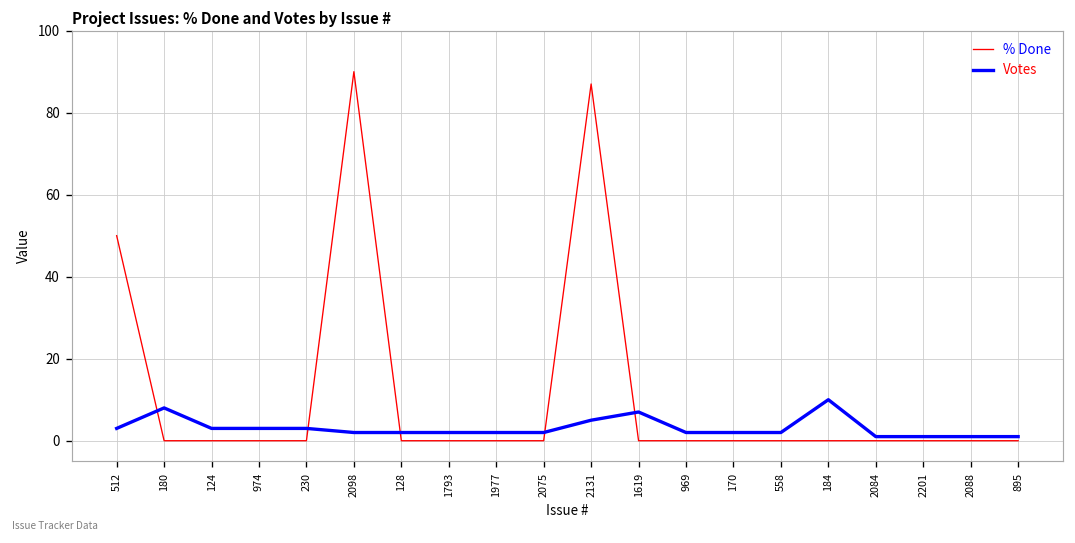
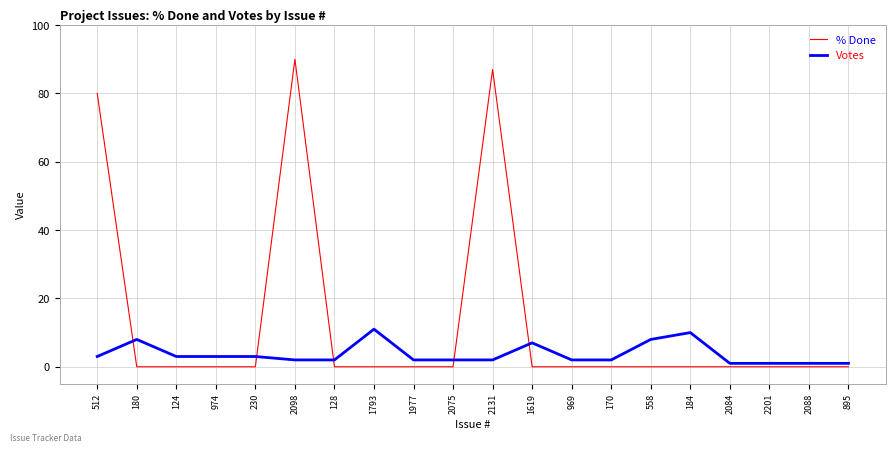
  {
    "% Done": {
-     "512": 50,
+     "512": 80,
      "180": 0,
      "124": 0,
      "974": 0,
      "230": 0,
      "2098": 90,
      "128": 0,
      "1793": 0,
      "1977": 0,
      "2075": 0,
      "2131": 87,
      "1619": 0,
      "969": 0,
      "170": 0,
      "558": 0,
      "184": 0,
      "2084": 0,
      "2201": 0,
      "2088": 0,
      "895": 0
    },
    "Votes": {
      "512": 3,
      "180": 8,
      "124": 3,
      "974": 3,
      "230": 3,
      "2098": 2,
      "128": 2,
-     "1793": 2,
+     "1793": 11,
      "1977": 2,
      "2075": 2,
-     "2131": 5,
+     "2131": 2,
      "1619": 7,
      "969": 2,
      "170": 2,
-     "558": 2,
+     "558": 8,
      "184": 10,
      "2084": 1,
      "2201": 1,
      "2088": 1,
      "895": 1
    }
  }
